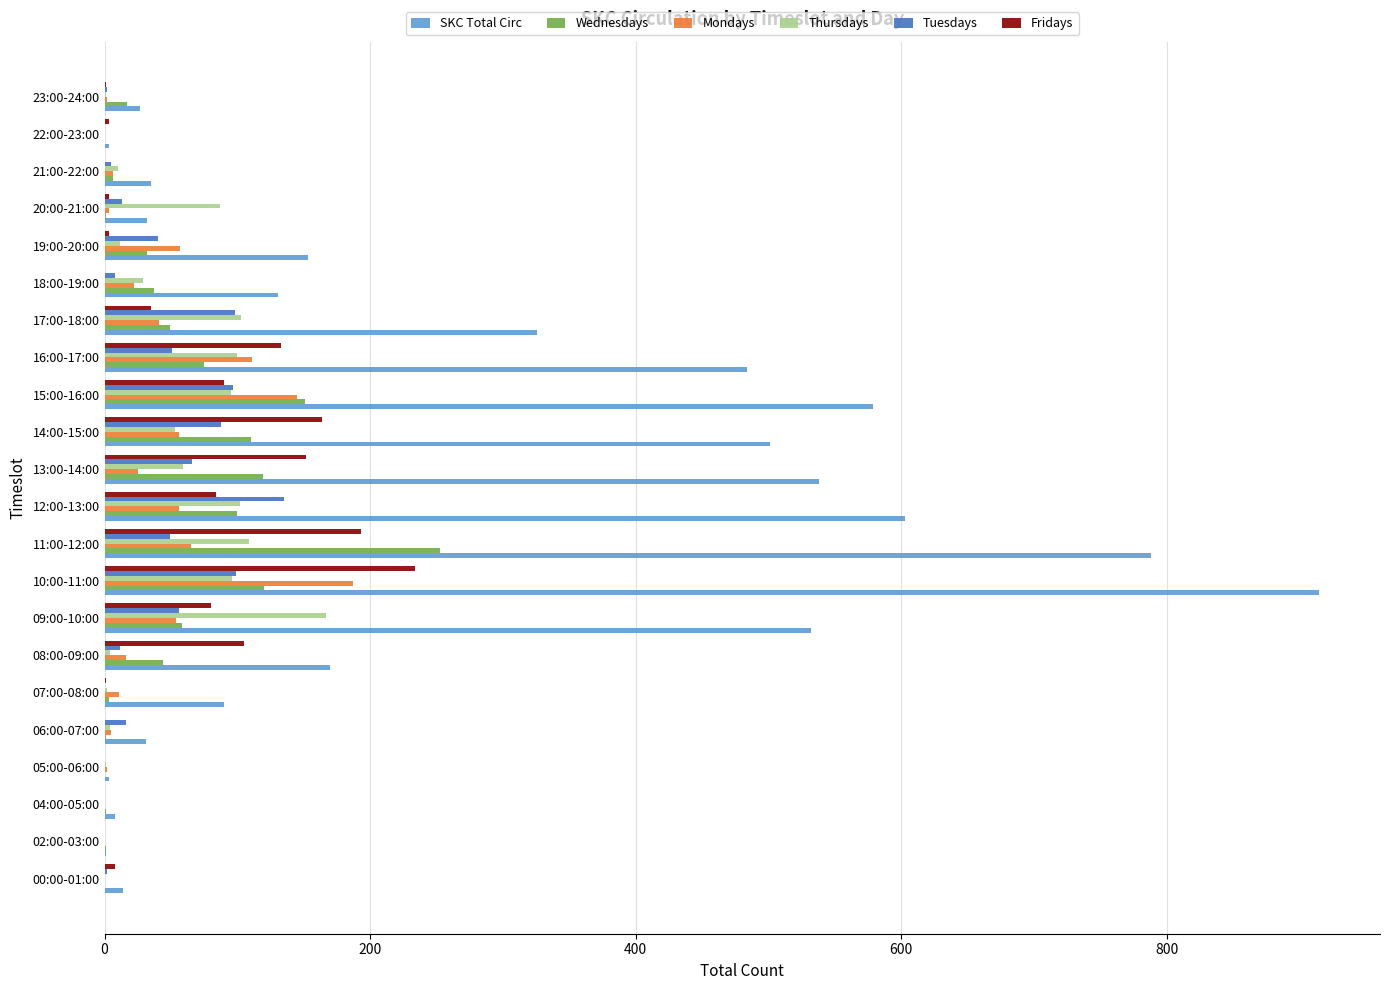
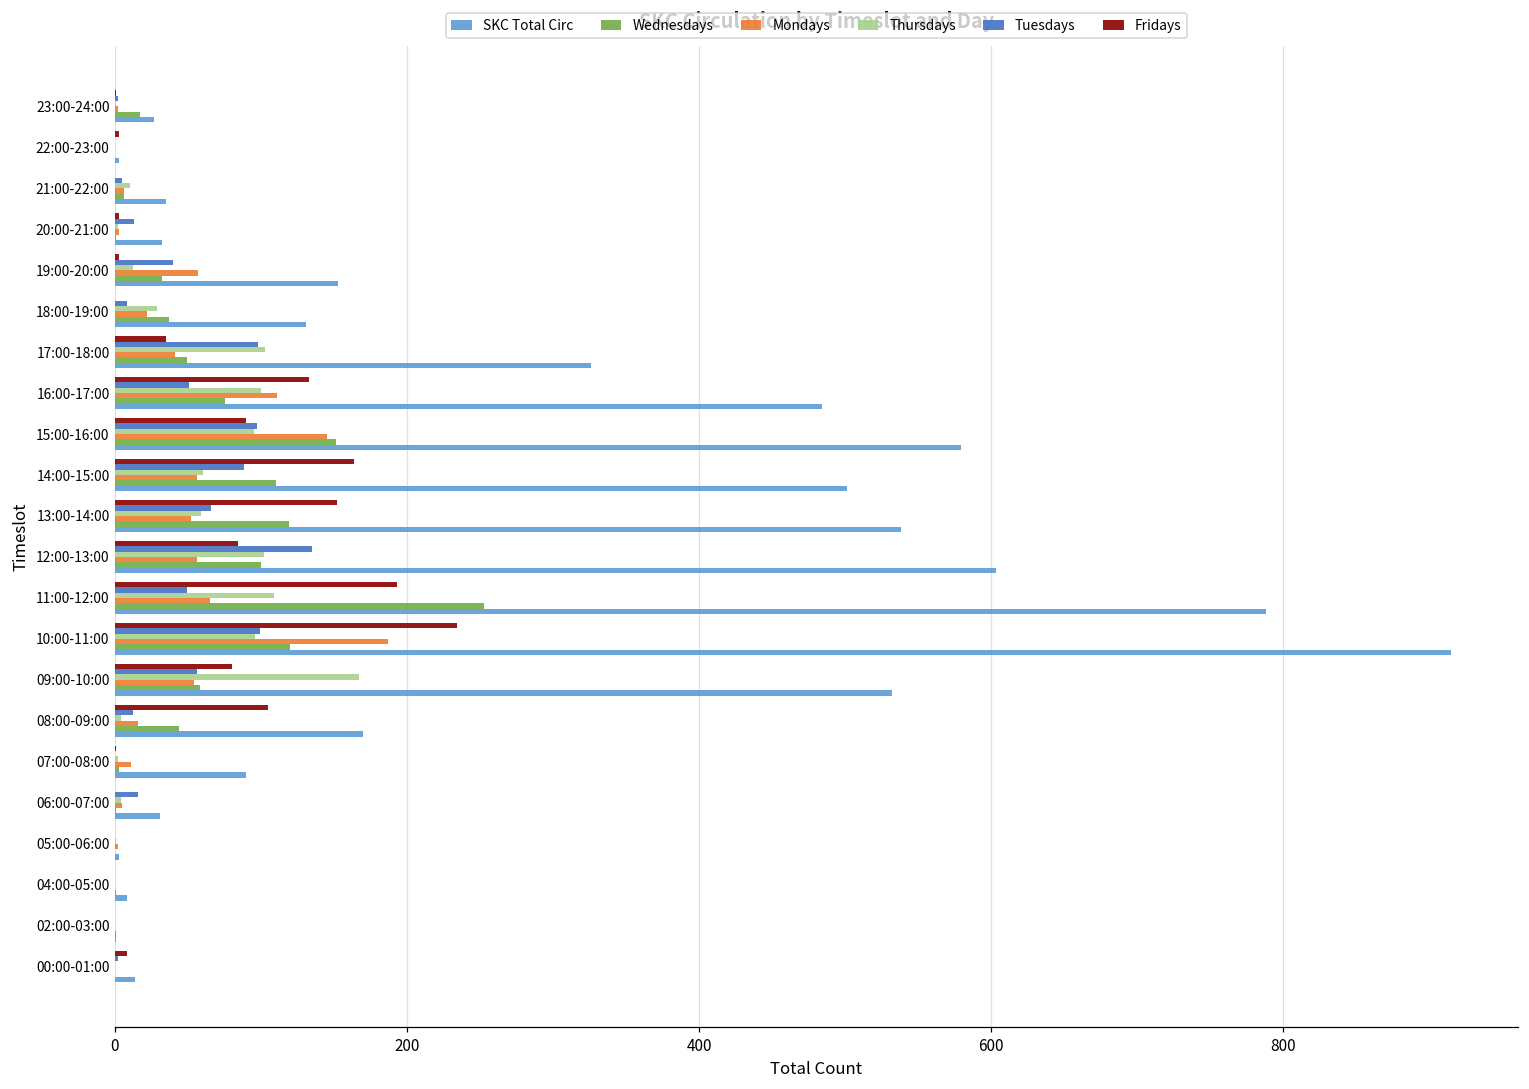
  {
    "Wednesdays": {
      "23:00-24:00": 17,
      "22:00-23:00": 0,
      "21:00-22:00": 6,
      "19:00-20:00": 32,
      "18:00-19:00": 37,
      "17:00-18:00": 49,
      "16:00-17:00": 75,
      "15:00-16:00": 151,
      "14:00-15:00": 110,
      "13:00-14:00": 119,
      "12:00-13:00": 100,
      "11:00-12:00": 253,
      "10:00-11:00": 120,
      "09:00-10:00": 58,
      "08:00-09:00": 44,
      "07:00-08:00": 3,
      "05:00-06:00": 0,
      "00:00-01:00": 0
    },
    "Mondays": {
      "23:00-24:00": 2,
      "22:00-23:00": 0,
      "21:00-22:00": 6,
      "20:00-21:00": 3,
      "19:00-20:00": 57,
      "18:00-19:00": 22,
      "17:00-18:00": 41,
      "16:00-17:00": 111,
      "15:00-16:00": 145,
      "14:00-15:00": 56,
-     "13:00-14:00": 25,
+     "13:00-14:00": 52,
      "12:00-13:00": 56,
      "11:00-12:00": 65,
      "10:00-11:00": 187,
      "09:00-10:00": 54,
      "08:00-09:00": 16,
      "07:00-08:00": 11,
      "06:00-07:00": 5,
      "05:00-06:00": 2,
      "04:00-05:00": 0,
      "02:00-03:00": 0,
      "00:00-01:00": 0
    },
    "Thursdays": {
      "22:00-23:00": 0,
      "21:00-22:00": 10,
-     "20:00-21:00": 87,
+     "20:00-21:00": 2,
      "19:00-20:00": 12,
      "18:00-19:00": 29,
      "17:00-18:00": 103,
      "16:00-17:00": 100,
      "15:00-16:00": 95,
-     "14:00-15:00": 53,
+     "14:00-15:00": 60,
      "13:00-14:00": 59,
      "12:00-13:00": 102,
      "11:00-12:00": 109,
      "10:00-11:00": 96,
      "09:00-10:00": 167,
      "08:00-09:00": 4,
      "07:00-08:00": 2,
      "06:00-07:00": 4,
      "04:00-05:00": 0,
      "02:00-03:00": 0,
      "00:00-01:00": 0
    },
    "Fridays": {
      "22:00-23:00": 3,
      "21:00-22:00": 0,
      "20:00-21:00": 3,
      "19:00-20:00": 3,
      "18:00-19:00": 0,
      "17:00-18:00": 35,
      "16:00-17:00": 133,
      "15:00-16:00": 90,
      "14:00-15:00": 164,
      "13:00-14:00": 152,
      "12:00-13:00": 84,
      "11:00-12:00": 193,
      "10:00-11:00": 234,
      "09:00-10:00": 80,
      "08:00-09:00": 105,
      "06:00-07:00": 0,
      "05:00-06:00": 0,
      "04:00-05:00": 0,
      "02:00-03:00": 0,
      "00:00-01:00": 8
    }
  }
